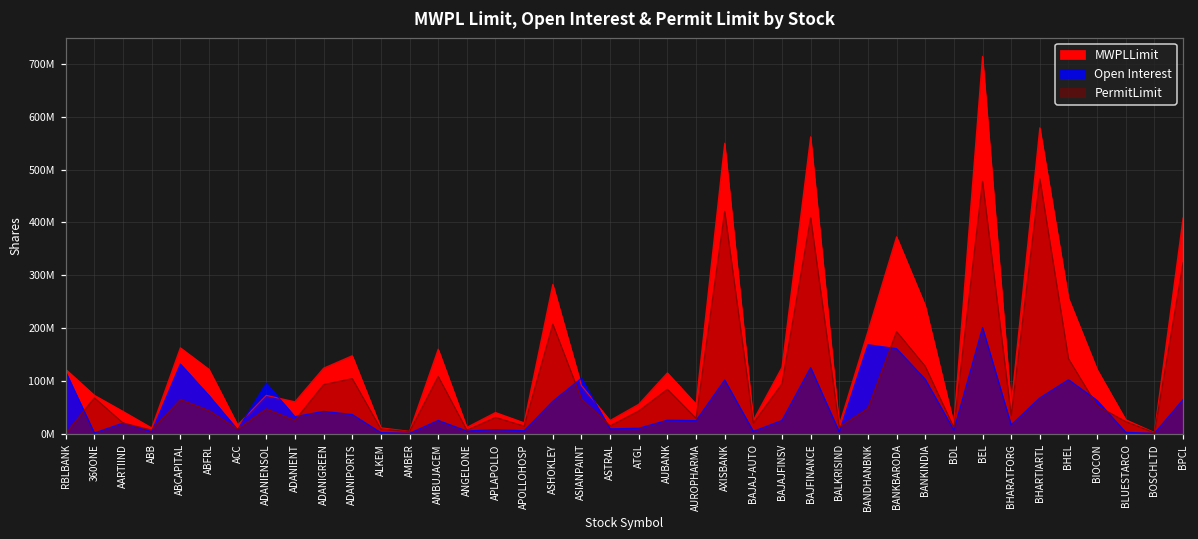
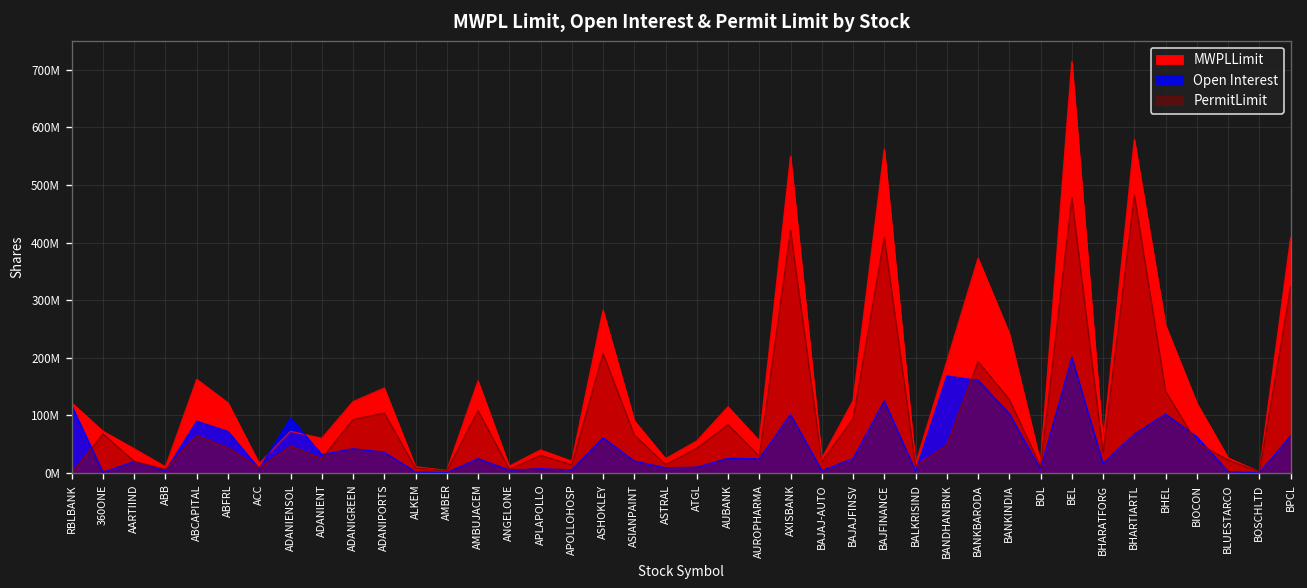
  {
    "MWPLLimit": {
      "AARTIIND": 40000000,
      "ABCAPITAL": 160000000,
      "ABFRL": 120000000,
      "ACC": 20000000,
      "ADANIENSOL": 70000000,
      "ADANIENT": 60000000,
      "ADANIGREEN": 120000000,
      "ADANIPORTS": 150000000,
      "AMBUJACEM": 160000000,
      "ANGELONE": 10000000,
      "APLAPOLLO": 40000000,
      "APOLLOHOSP": 20000000,
      "ASHOKLEY": 280000000,
      "ASIANPAINT": 90000000,
      "ASTRAL": 20000000,
      "ATGL": 60000000,
      "AUBANK": 110000000,
      "AUROPHARMA": 60000000,
      "AXISBANK": 550000000,
      "BAJAJFINSV": 130000000,
      "BAJFINANCE": 560000000,
      "BANDHANBNK": 190000000,
      "BANKBARODA": 370000000,
      "BANKINDIA": 240000000,
      "BDL": 20000000,
      "BEL": 710000000,
      "BHARATFORG": 50000000,
      "BHARTIARTL": 580000000,
      "BHEL": 260000000,
      "BIOCON": 120000000,
      "BPCL": 410000000
    },
    "Open Interest": {
      "360ONE": 0,
-     "ABCAPITAL": 130000000,
+     "ABCAPITAL": 90000000,
      "ABFRL": 70000000,
      "ADANIENSOL": 100000000,
      "ADANIENT": 30000000,
      "ADANIGREEN": 40000000,
      "ADANIPORTS": 40000000,
      "ALKEM": 0,
      "AMBUJACEM": 20000000,
      "APLAPOLLO": 10000000,
      "APOLLOHOSP": 10000000,
      "ASHOKLEY": 60000000,
-     "ASIANPAINT": 100000000,
+     "ASIANPAINT": 20000000,
      "ASTRAL": 10000000,
      "ATGL": 10000000,
      "AUBANK": 30000000,
      "AXISBANK": 100000000,
      "BAJAJ-AUTO": 0,
      "BAJAJFINSV": 20000000,
      "BAJFINANCE": 130000000,
      "BALKRISIND": 0,
      "BANDHANBNK": 170000000,
      "BANKBARODA": 160000000,
      "BANKINDIA": 100000000,
      "BEL": 200000000,
      "BHARATFORG": 20000000,
      "BHARTIARTL": 70000000,
      "BHEL": 100000000,
      "BIOCON": 60000000,
      "BLUESTARCO": 0,
      "BPCL": 60000000
    },
    "PermitLimit": {
      "RBLBANK": 0,
      "ABCAPITAL": 60000000,
      "ABFRL": 40000000,
      "ADANIENSOL": 50000000,
      "ADANIENT": 30000000,
      "ADANIGREEN": 90000000,
      "ADANIPORTS": 100000000,
      "AMBUJACEM": 110000000,
      "APLAPOLLO": 30000000,
      "APOLLOHOSP": 10000000,
      "ASHOKLEY": 210000000,
      "ASIANPAINT": 70000000,
      "ASTRAL": 10000000,
      "ATGL": 40000000,
      "AUBANK": 80000000,
      "AXISBANK": 420000000,
      "BAJAJFINSV": 90000000,
      "BAJFINANCE": 410000000,
      "BANDHANBNK": 50000000,
      "BANKBARODA": 190000000,
      "BANKINDIA": 130000000,
      "BEL": 480000000,
      "BHARATFORG": 30000000,
      "BHARTIARTL": 480000000,
      "BHEL": 140000000,
      "BIOCON": 50000000,
      "BPCL": 320000000
    }
  }
